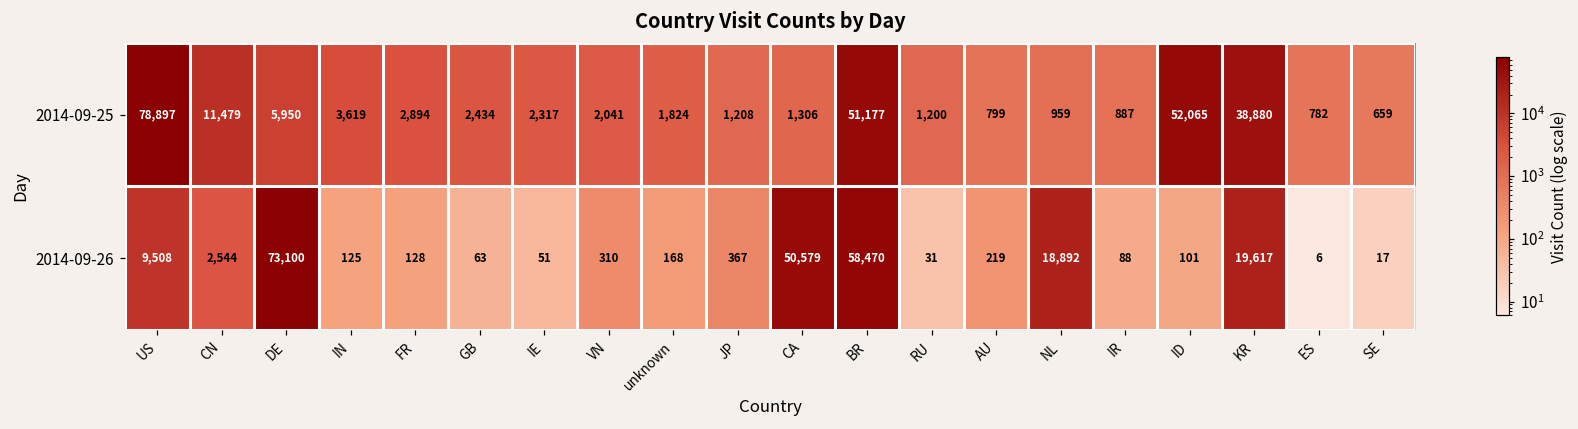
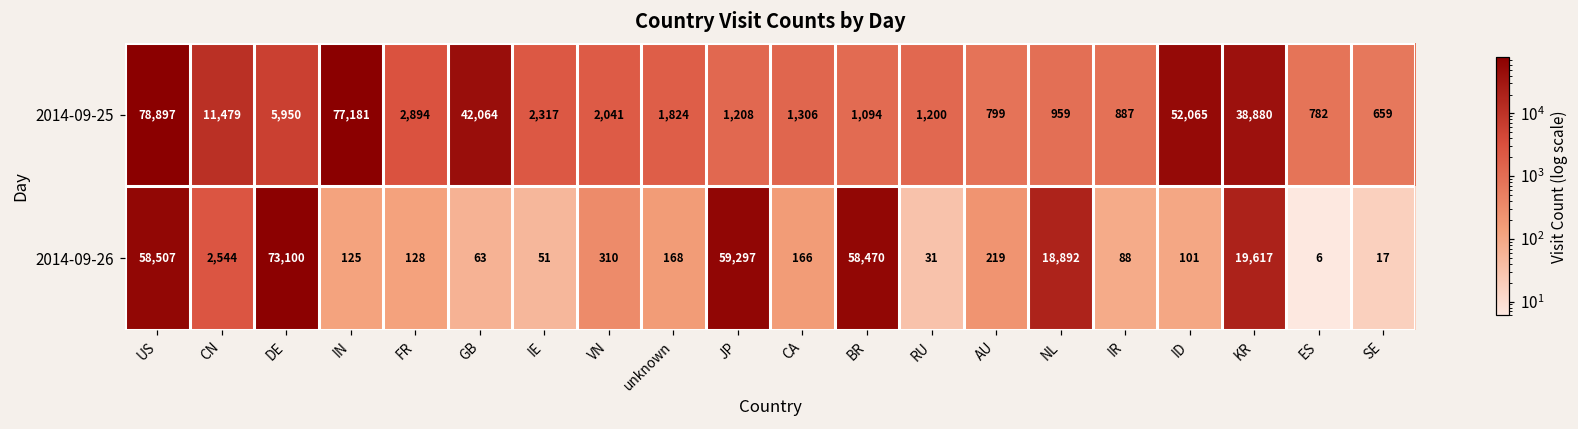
  {
    "2014-09-25": {
      "US": "78,897",
      "CN": "11,479",
      "DE": "5,950",
-     "IN": "3,619",
+     "IN": "77,181",
      "FR": "2,894",
-     "GB": "2,434",
+     "GB": "42,064",
      "IE": "2,317",
      "VN": "2,041",
      "unknown": "1,824",
      "JP": "1,208",
      "CA": "1,306",
-     "BR": "51,177",
+     "BR": "1,094",
      "RU": "1,200",
      "AU": "799",
      "NL": "959",
      "IR": "887",
      "ID": "52,065",
      "KR": "38,880",
      "ES": "782",
      "SE": "659"
    },
    "2014-09-26": {
-     "US": "9,508",
+     "US": "58,507",
      "CN": "2,544",
      "DE": "73,100",
      "IN": "125",
      "FR": "128",
      "GB": "63",
      "IE": "51",
      "VN": "310",
      "unknown": "168",
-     "JP": "367",
-     "CA": "50,579",
+     "JP": "59,297",
+     "CA": "166",
      "BR": "58,470",
      "RU": "31",
      "AU": "219",
      "NL": "18,892",
      "IR": "88",
      "ID": "101",
      "KR": "19,617",
      "ES": "6",
      "SE": "17"
    }
  }
